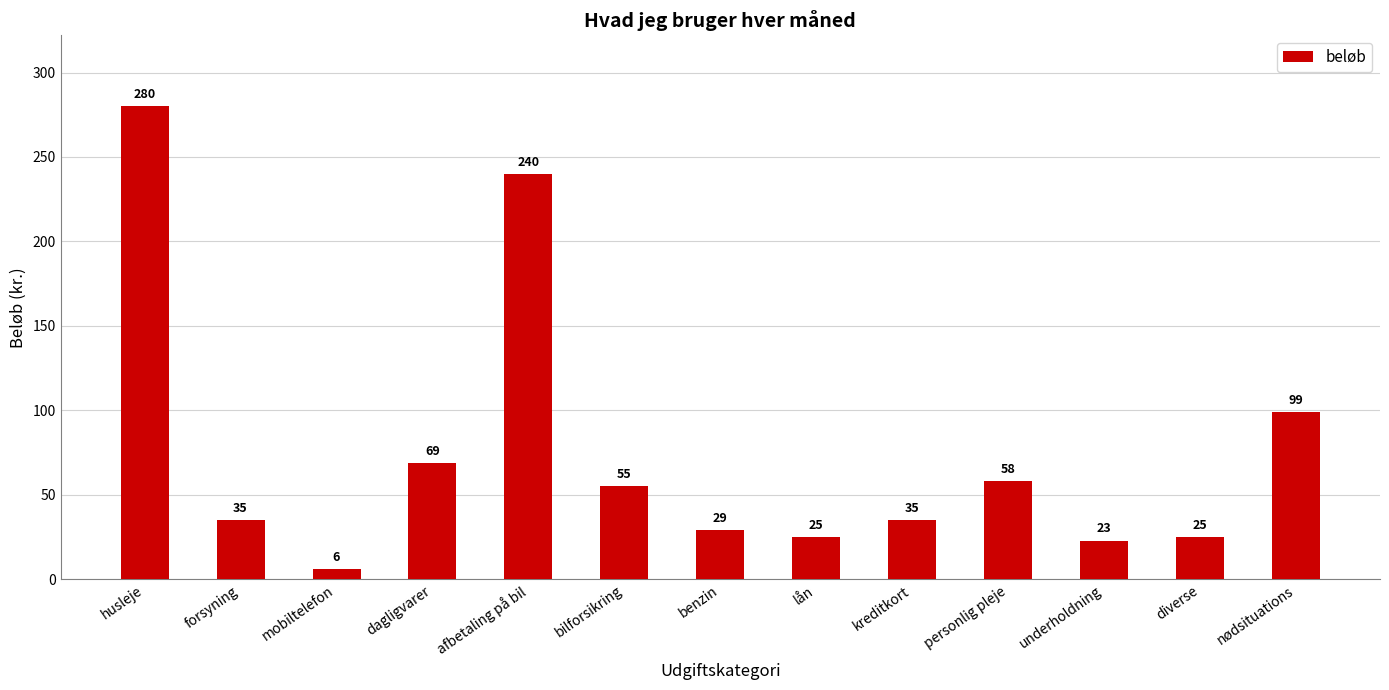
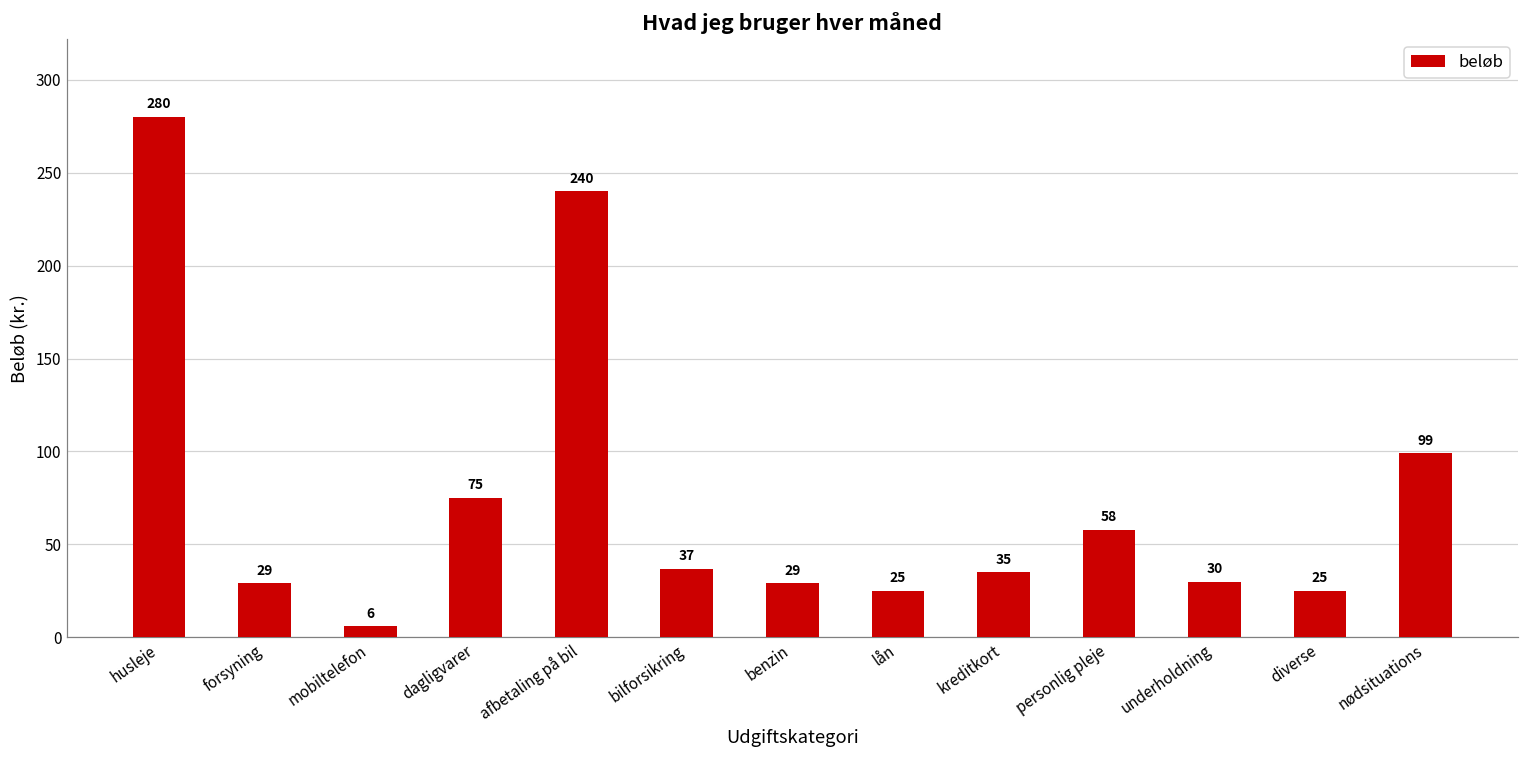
  {
    "husleje": 280,
-   "forsyning": 35,
+   "forsyning": 29,
    "mobiltelefon": 6,
-   "dagligvarer": 69,
+   "dagligvarer": 75,
    "afbetaling på bil": 240,
-   "bilforsikring": 55,
+   "bilforsikring": 37,
    "benzin": 29,
    "lån": 25,
    "kreditkort": 35,
    "personlig pleje": 58,
-   "underholdning": 23,
+   "underholdning": 30,
    "diverse": 25,
    "nødsituations": 99
  }
